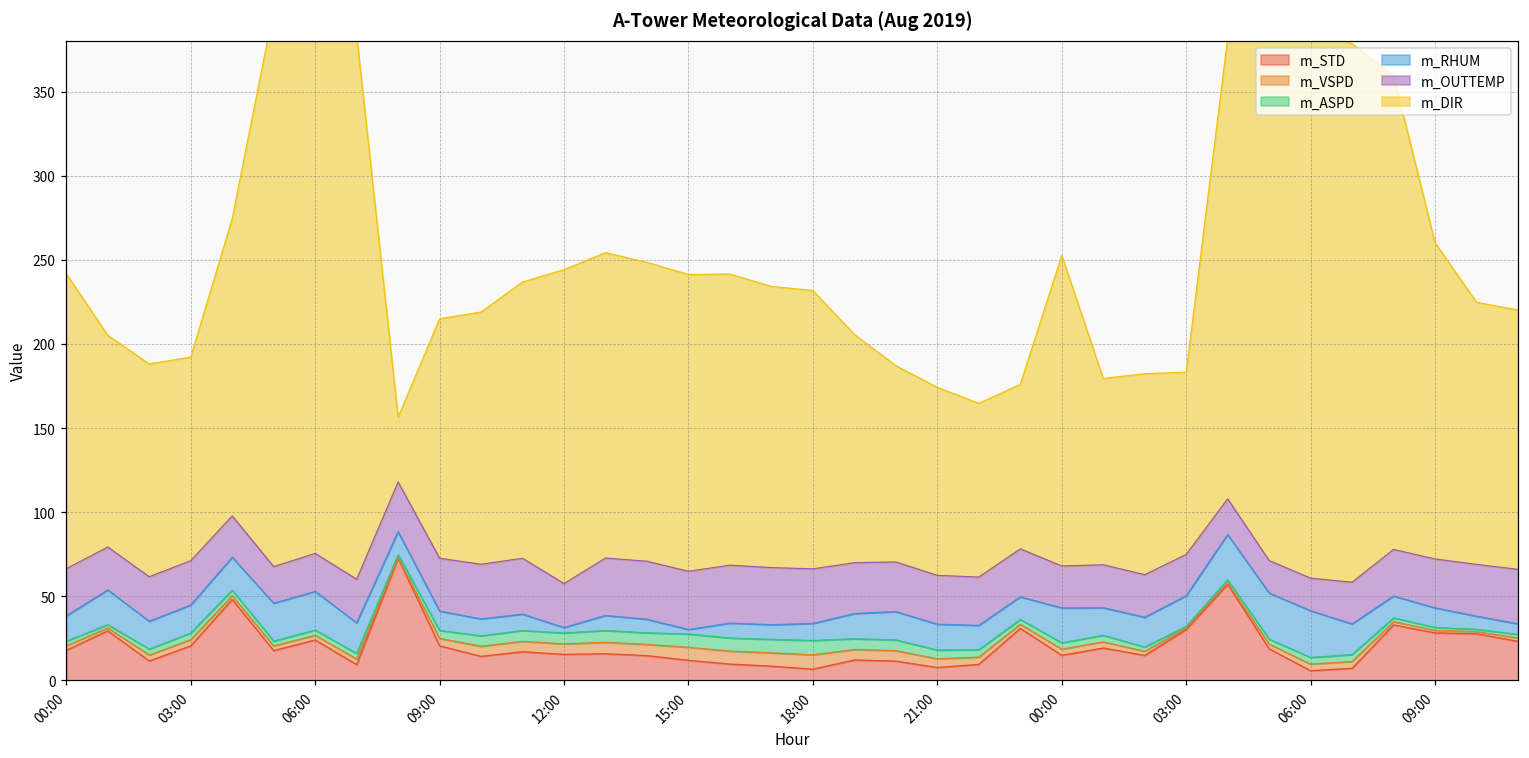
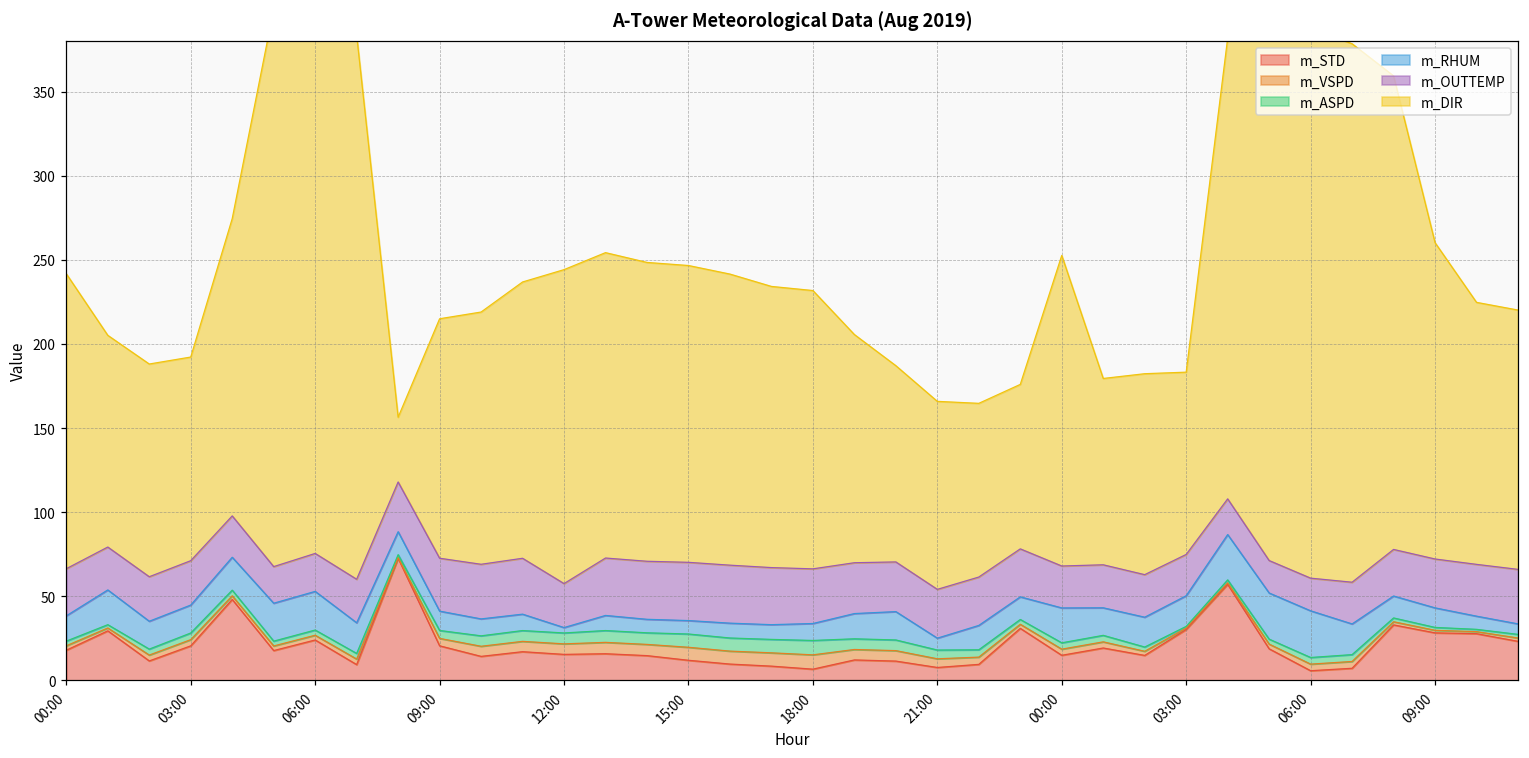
  {
    "m_ASPD": {
      "12:00": 6,
      "15:00": 8,
      "18:00": 9,
      "21:00": 5
    },
    "m_RHUM": {
      "12:00": 3,
-     "15:00": 3,
+     "15:00": 8,
      "18:00": 10,
-     "21:00": 15
+     "21:00": 7
    },
    "m_OUTTEMP": {
      "12:00": 26,
      "15:00": 35,
      "18:00": 32,
      "21:00": 29
    }
  }
